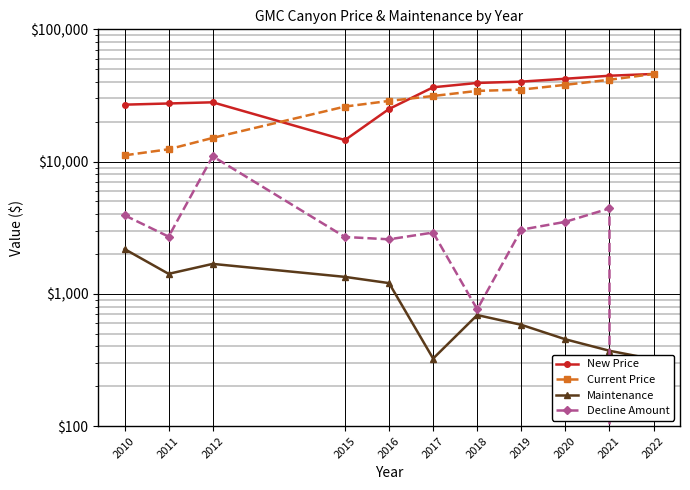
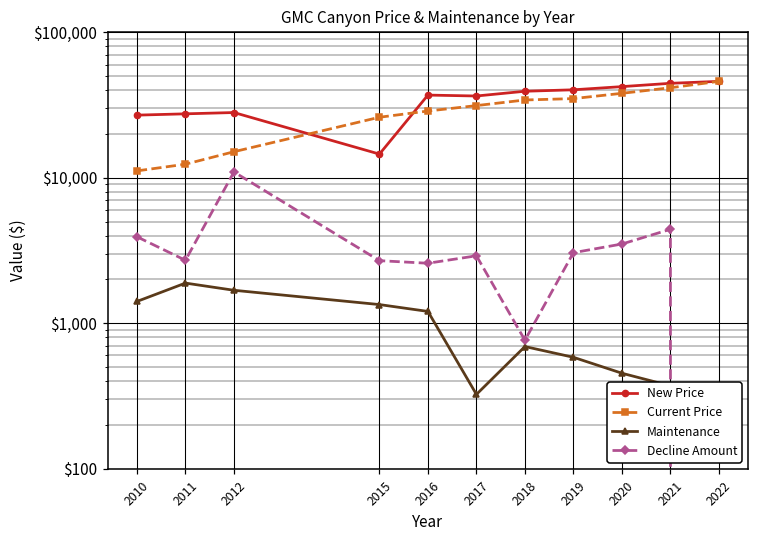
  {
    "New Price": {
      "2010": "$27,000",
      "2011": "$27,000",
      "2012": "$28,000",
      "2015": "$15,000",
-     "2016": "$25,000",
+     "2016": "$37,000",
      "2017": "$36,000",
      "2018": "$39,000",
      "2019": "$40,000",
      "2020": "$42,000",
      "2021": "$45,000"
    },
    "Current Price": {
      "2010": "$11,000",
      "2011": "$12,000",
      "2012": "$15,000",
      "2015": "$26,000",
      "2016": "$29,000",
      "2017": "$31,000",
      "2018": "$34,000",
      "2019": "$35,000",
      "2020": "$38,000",
      "2021": "$42,000"
    },
    "Maintenance": {
-     "2010": "$2,200",
-     "2011": "$1,400",
+     "2010": "$1,400",
+     "2011": "$1,900",
      "2012": "$1,700",
      "2015": "$1,300",
      "2016": "$1,200",
      "2017": "$320",
      "2018": "$700",
      "2019": "$600",
      "2020": "$450",
      "2021": "$370"
    },
    "Decline Amount": {
      "2010": "$3,900",
      "2011": "$2,700",
      "2012": "$11,000",
      "2015": "$2,700",
      "2016": "$2,600",
      "2017": "$2,900",
      "2018": "$800",
      "2019": "$3,100",
      "2020": "$3,500",
      "2021": "$4,400"
    }
  }
